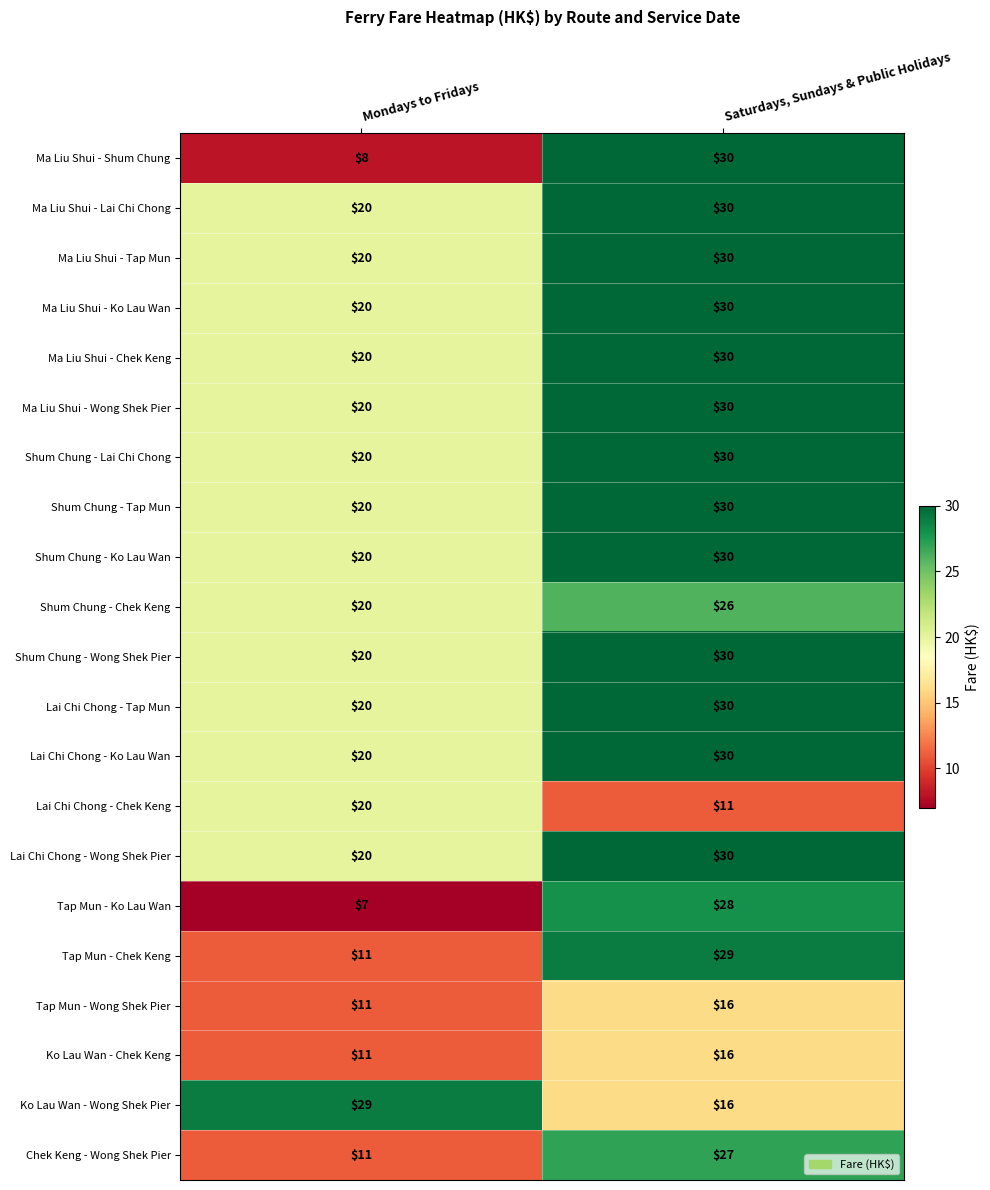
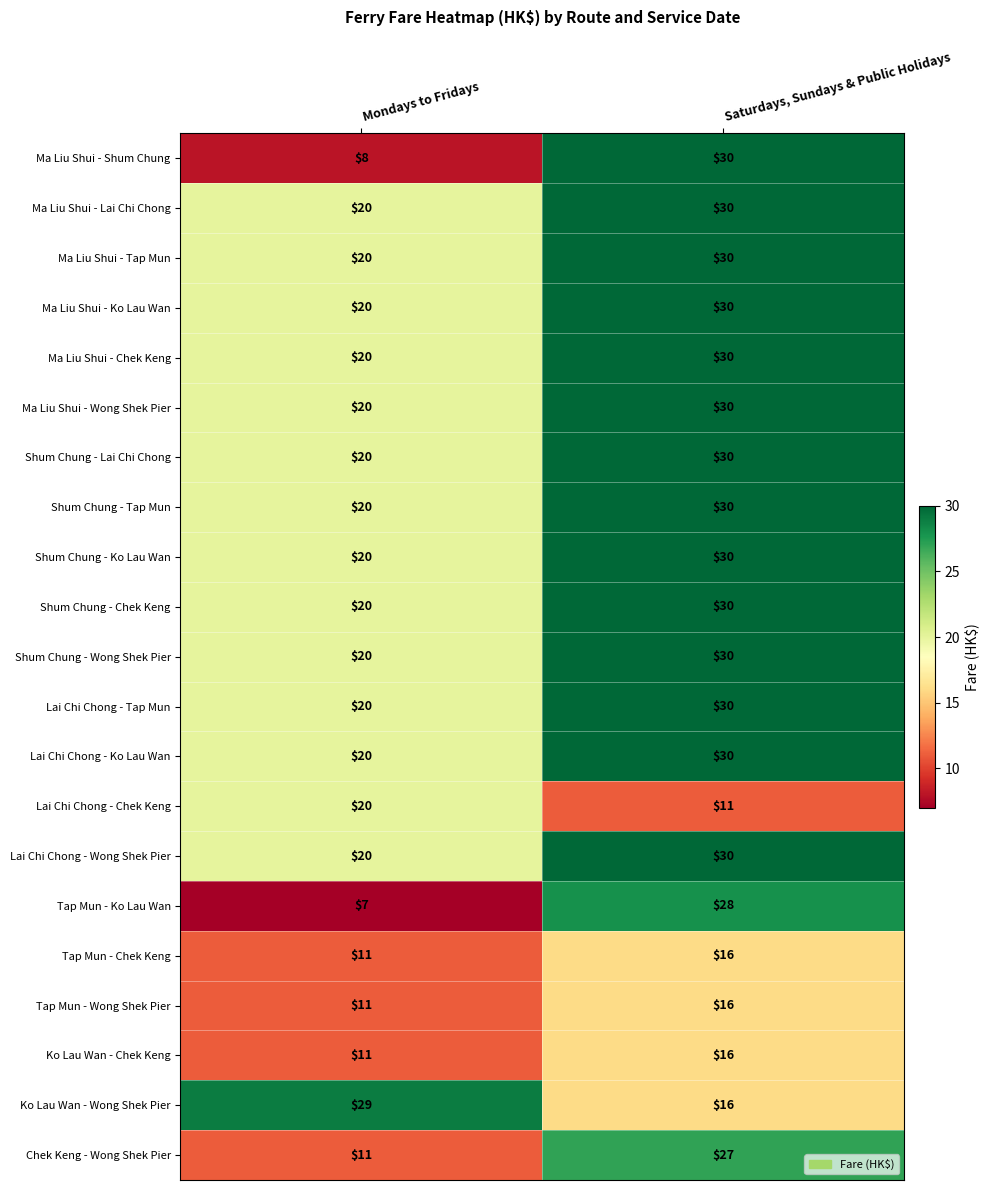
  {
    "Ma Liu Shui - Shum Chung": {
      "Mondays to Fridays": "$8",
      "Saturdays, Sundays & Public Holidays": "$30"
    },
    "Ma Liu Shui - Lai Chi Chong": {
      "Mondays to Fridays": "$20",
      "Saturdays, Sundays & Public Holidays": "$30"
    },
    "Ma Liu Shui - Tap Mun": {
      "Mondays to Fridays": "$20",
      "Saturdays, Sundays & Public Holidays": "$30"
    },
    "Ma Liu Shui - Ko Lau Wan": {
      "Mondays to Fridays": "$20",
      "Saturdays, Sundays & Public Holidays": "$30"
    },
    "Ma Liu Shui - Chek Keng": {
      "Mondays to Fridays": "$20",
      "Saturdays, Sundays & Public Holidays": "$30"
    },
    "Ma Liu Shui - Wong Shek Pier": {
      "Mondays to Fridays": "$20",
      "Saturdays, Sundays & Public Holidays": "$30"
    },
    "Shum Chung - Lai Chi Chong": {
      "Mondays to Fridays": "$20",
      "Saturdays, Sundays & Public Holidays": "$30"
    },
    "Shum Chung - Tap Mun": {
      "Mondays to Fridays": "$20",
      "Saturdays, Sundays & Public Holidays": "$30"
    },
    "Shum Chung - Ko Lau Wan": {
      "Mondays to Fridays": "$20",
      "Saturdays, Sundays & Public Holidays": "$30"
    },
    "Shum Chung - Chek Keng": {
      "Mondays to Fridays": "$20",
-     "Saturdays, Sundays & Public Holidays": "$26"
+     "Saturdays, Sundays & Public Holidays": "$30"
    },
    "Shum Chung - Wong Shek Pier": {
      "Mondays to Fridays": "$20",
      "Saturdays, Sundays & Public Holidays": "$30"
    },
    "Lai Chi Chong - Tap Mun": {
      "Mondays to Fridays": "$20",
      "Saturdays, Sundays & Public Holidays": "$30"
    },
    "Lai Chi Chong - Ko Lau Wan": {
      "Mondays to Fridays": "$20",
      "Saturdays, Sundays & Public Holidays": "$30"
    },
    "Lai Chi Chong - Chek Keng": {
      "Mondays to Fridays": "$20",
      "Saturdays, Sundays & Public Holidays": "$11"
    },
    "Lai Chi Chong - Wong Shek Pier": {
      "Mondays to Fridays": "$20",
      "Saturdays, Sundays & Public Holidays": "$30"
    },
    "Tap Mun - Ko Lau Wan": {
      "Mondays to Fridays": "$7",
      "Saturdays, Sundays & Public Holidays": "$28"
    },
    "Tap Mun - Chek Keng": {
      "Mondays to Fridays": "$11",
-     "Saturdays, Sundays & Public Holidays": "$29"
+     "Saturdays, Sundays & Public Holidays": "$16"
    },
    "Tap Mun - Wong Shek Pier": {
      "Mondays to Fridays": "$11",
      "Saturdays, Sundays & Public Holidays": "$16"
    },
    "Ko Lau Wan - Chek Keng": {
      "Mondays to Fridays": "$11",
      "Saturdays, Sundays & Public Holidays": "$16"
    },
    "Ko Lau Wan - Wong Shek Pier": {
      "Mondays to Fridays": "$29",
      "Saturdays, Sundays & Public Holidays": "$16"
    },
    "Chek Keng - Wong Shek Pier": {
      "Mondays to Fridays": "$11",
      "Saturdays, Sundays & Public Holidays": "$27"
    }
  }
